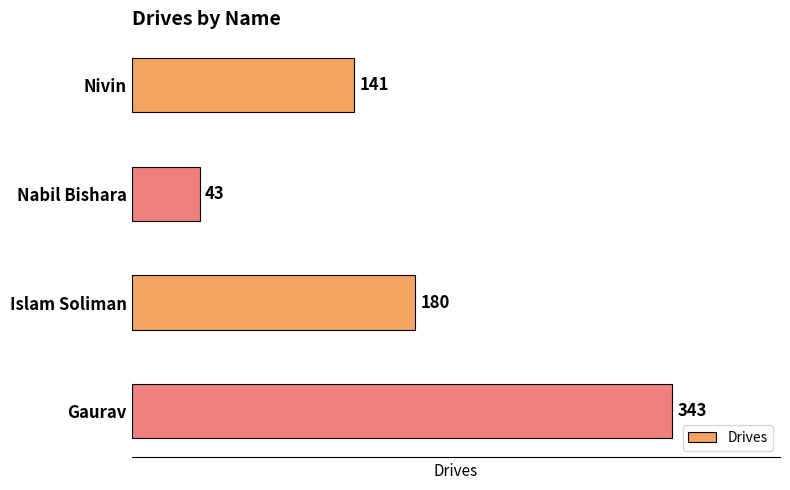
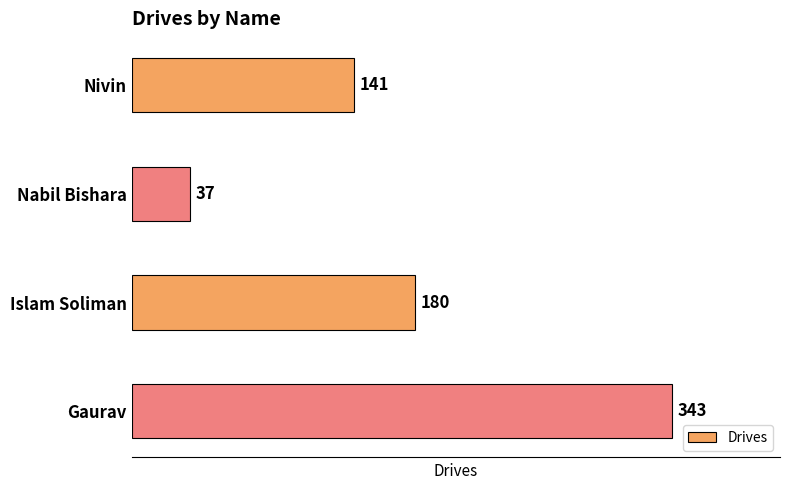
  {
    "Nivin": 141,
-   "Nabil Bishara": 43,
+   "Nabil Bishara": 37,
    "Islam Soliman": 180,
    "Gaurav": 343
  }
